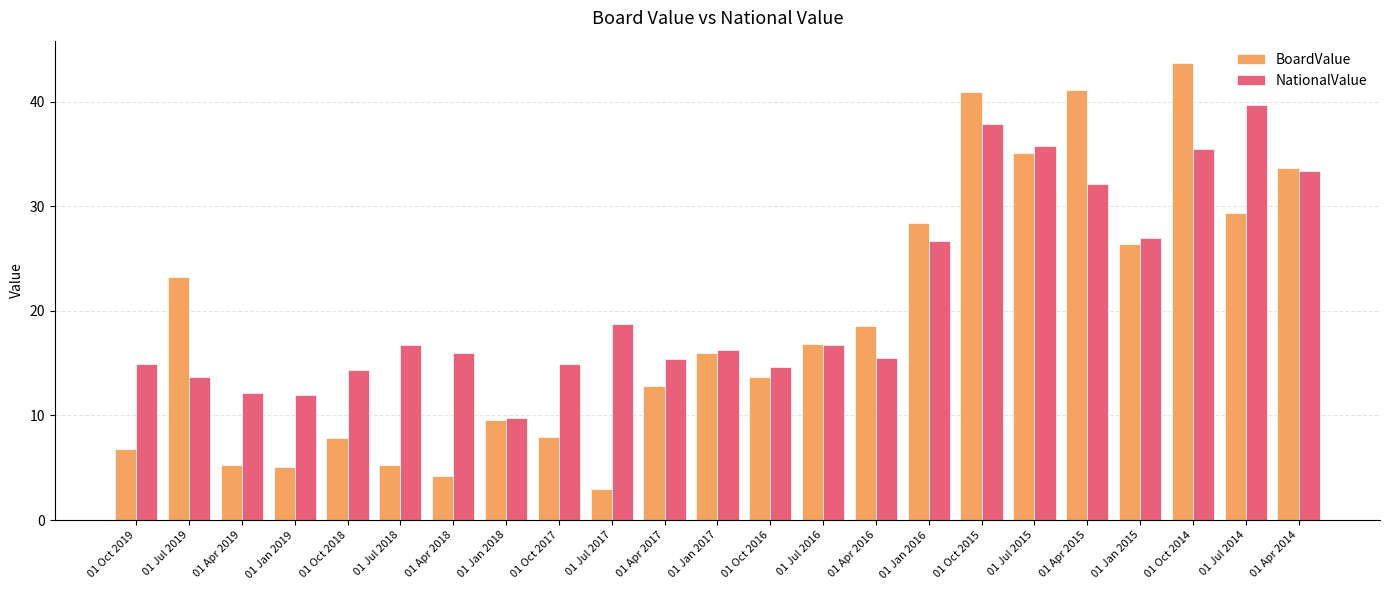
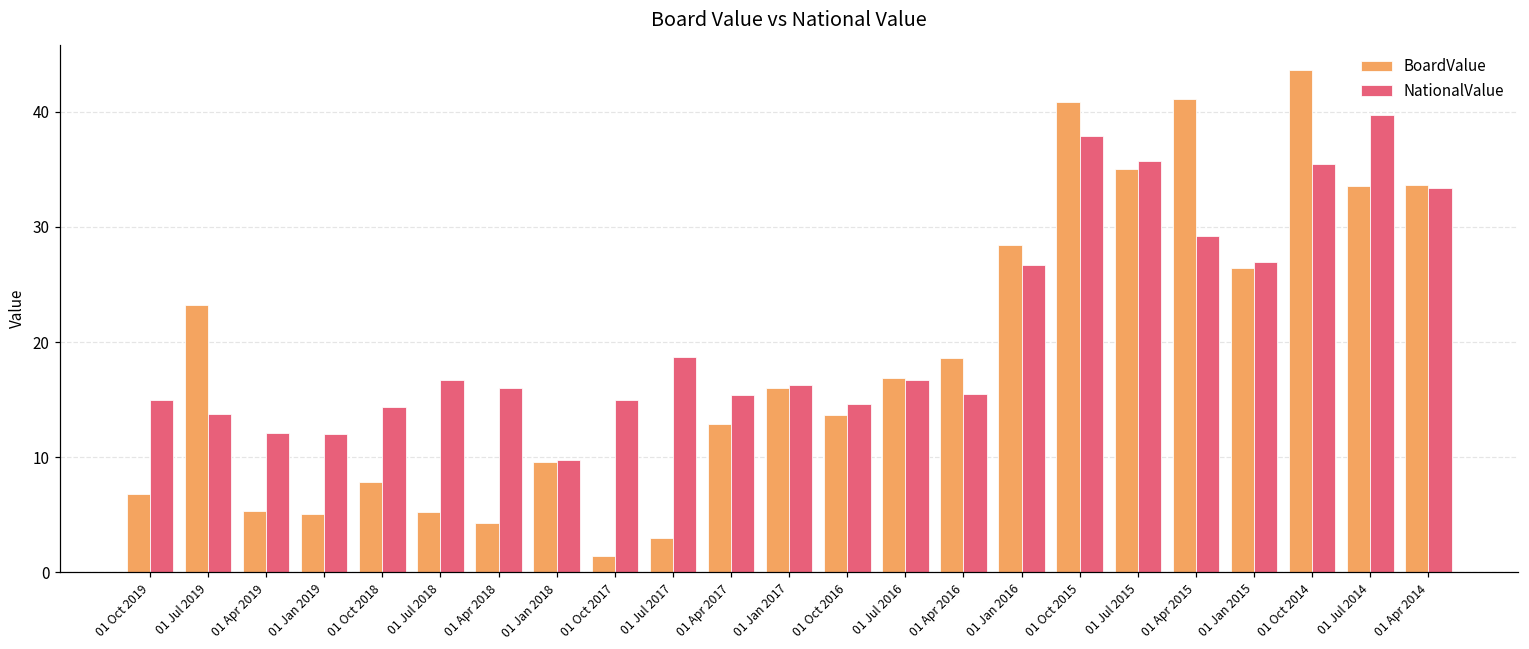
  {
    "BoardValue": {
      "01 Oct 2019": 6.8,
      "01 Jul 2019": 23.2,
      "01 Apr 2019": 5.3,
      "01 Jan 2019": 5.0,
      "01 Oct 2018": 7.8,
      "01 Jul 2018": 5.2,
      "01 Apr 2018": 4.2,
      "01 Jan 2018": 9.6,
-     "01 Oct 2017": 7.9,
+     "01 Oct 2017": 1.4,
      "01 Jul 2017": 3.0,
      "01 Apr 2017": 12.8,
      "01 Jan 2017": 16.0,
      "01 Oct 2016": 13.7,
      "01 Jul 2016": 16.8,
      "01 Apr 2016": 18.6,
      "01 Jan 2016": 28.4,
      "01 Oct 2015": 40.9,
      "01 Jul 2015": 35.1,
      "01 Apr 2015": 41.1,
      "01 Jan 2015": 26.4,
      "01 Oct 2014": 43.7,
-     "01 Jul 2014": 29.3,
+     "01 Jul 2014": 33.5,
      "01 Apr 2014": 33.6
    },
    "NationalValue": {
      "01 Oct 2019": 14.9,
      "01 Jul 2019": 13.7,
      "01 Apr 2019": 12.1,
      "01 Jan 2019": 12.0,
      "01 Oct 2018": 14.3,
      "01 Jul 2018": 16.7,
      "01 Apr 2018": 16.0,
      "01 Jan 2018": 9.7,
      "01 Oct 2017": 14.9,
      "01 Jul 2017": 18.7,
      "01 Apr 2017": 15.4,
      "01 Jan 2017": 16.3,
      "01 Oct 2016": 14.6,
      "01 Jul 2016": 16.7,
      "01 Apr 2016": 15.5,
      "01 Jan 2016": 26.7,
      "01 Oct 2015": 37.9,
      "01 Jul 2015": 35.7,
-     "01 Apr 2015": 32.2,
+     "01 Apr 2015": 29.2,
      "01 Jan 2015": 27.0,
      "01 Oct 2014": 35.4,
      "01 Jul 2014": 39.7,
      "01 Apr 2014": 33.4
    }
  }
